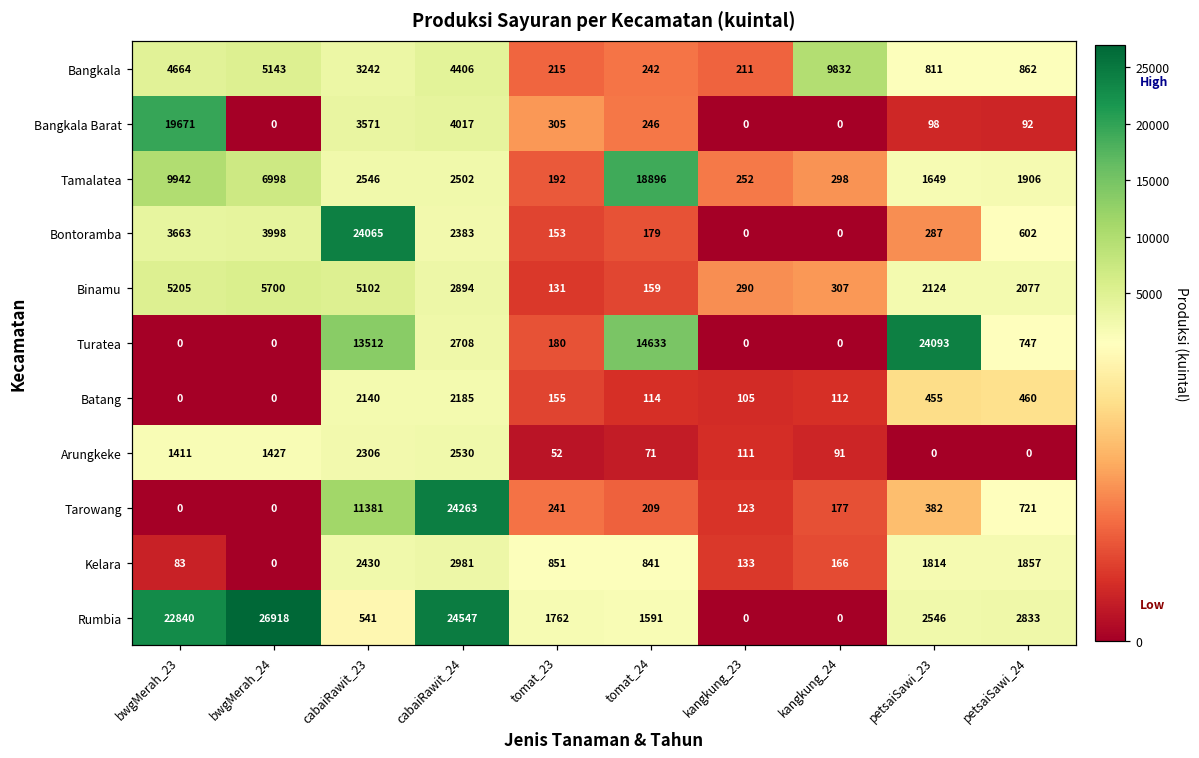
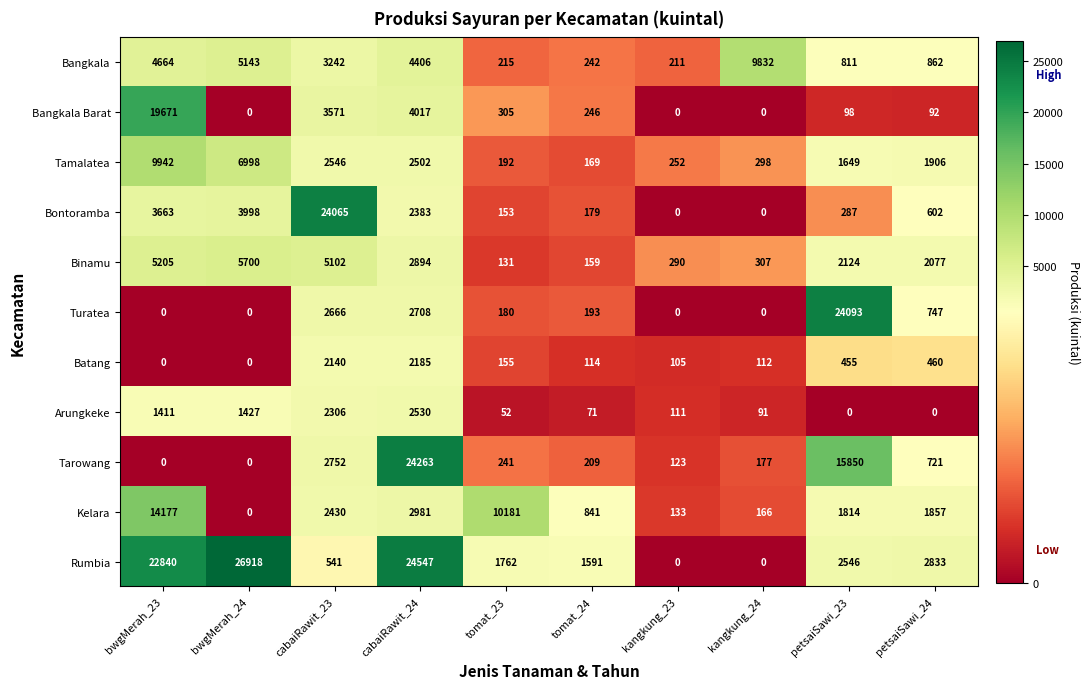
  {
    "Bangkala": {
      "bwgMerah_23": 4664,
      "bwgMerah_24": 5143,
      "cabaiRawit_23": 3242,
      "cabaiRawit_24": 4406,
      "tomat_23": 215,
      "tomat_24": 242,
      "kangkung_23": 211,
      "kangkung_24": 9832,
      "petsaiSawi_23": 811,
      "petsaiSawi_24": 862
    },
    "Bangkala Barat": {
      "bwgMerah_23": 19671,
      "bwgMerah_24": 0,
      "cabaiRawit_23": 3571,
      "cabaiRawit_24": 4017,
      "tomat_23": 305,
      "tomat_24": 246,
      "kangkung_23": 0,
      "kangkung_24": 0,
      "petsaiSawi_23": 98,
      "petsaiSawi_24": 92
    },
    "Tamalatea": {
      "bwgMerah_23": 9942,
      "bwgMerah_24": 6998,
      "cabaiRawit_23": 2546,
      "cabaiRawit_24": 2502,
      "tomat_23": 192,
-     "tomat_24": 18896,
+     "tomat_24": 169,
      "kangkung_23": 252,
      "kangkung_24": 298,
      "petsaiSawi_23": 1649,
      "petsaiSawi_24": 1906
    },
    "Bontoramba": {
      "bwgMerah_23": 3663,
      "bwgMerah_24": 3998,
      "cabaiRawit_23": 24065,
      "cabaiRawit_24": 2383,
      "tomat_23": 153,
      "tomat_24": 179,
      "kangkung_23": 0,
      "kangkung_24": 0,
      "petsaiSawi_23": 287,
      "petsaiSawi_24": 602
    },
    "Binamu": {
      "bwgMerah_23": 5205,
      "bwgMerah_24": 5700,
      "cabaiRawit_23": 5102,
      "cabaiRawit_24": 2894,
      "tomat_23": 131,
      "tomat_24": 159,
      "kangkung_23": 290,
      "kangkung_24": 307,
      "petsaiSawi_23": 2124,
      "petsaiSawi_24": 2077
    },
    "Turatea": {
      "bwgMerah_23": 0,
      "bwgMerah_24": 0,
-     "cabaiRawit_23": 13512,
+     "cabaiRawit_23": 2666,
      "cabaiRawit_24": 2708,
      "tomat_23": 180,
-     "tomat_24": 14633,
+     "tomat_24": 193,
      "kangkung_23": 0,
      "kangkung_24": 0,
      "petsaiSawi_23": 24093,
      "petsaiSawi_24": 747
    },
    "Batang": {
      "bwgMerah_23": 0,
      "bwgMerah_24": 0,
      "cabaiRawit_23": 2140,
      "cabaiRawit_24": 2185,
      "tomat_23": 155,
      "tomat_24": 114,
      "kangkung_23": 105,
      "kangkung_24": 112,
      "petsaiSawi_23": 455,
      "petsaiSawi_24": 460
    },
    "Arungkeke": {
      "bwgMerah_23": 1411,
      "bwgMerah_24": 1427,
      "cabaiRawit_23": 2306,
      "cabaiRawit_24": 2530,
      "tomat_23": 52,
      "tomat_24": 71,
      "kangkung_23": 111,
      "kangkung_24": 91,
      "petsaiSawi_23": 0,
      "petsaiSawi_24": 0
    },
    "Tarowang": {
      "bwgMerah_23": 0,
      "bwgMerah_24": 0,
-     "cabaiRawit_23": 11381,
+     "cabaiRawit_23": 2752,
      "cabaiRawit_24": 24263,
      "tomat_23": 241,
      "tomat_24": 209,
      "kangkung_23": 123,
      "kangkung_24": 177,
-     "petsaiSawi_23": 382,
+     "petsaiSawi_23": 15850,
      "petsaiSawi_24": 721
    },
    "Kelara": {
-     "bwgMerah_23": 83,
+     "bwgMerah_23": 14177,
      "bwgMerah_24": 0,
      "cabaiRawit_23": 2430,
      "cabaiRawit_24": 2981,
-     "tomat_23": 851,
+     "tomat_23": 10181,
      "tomat_24": 841,
      "kangkung_23": 133,
      "kangkung_24": 166,
      "petsaiSawi_23": 1814,
      "petsaiSawi_24": 1857
    },
    "Rumbia": {
      "bwgMerah_23": 22840,
      "bwgMerah_24": 26918,
      "cabaiRawit_23": 541,
      "cabaiRawit_24": 24547,
      "tomat_23": 1762,
      "tomat_24": 1591,
      "kangkung_23": 0,
      "kangkung_24": 0,
      "petsaiSawi_23": 2546,
      "petsaiSawi_24": 2833
    }
  }
